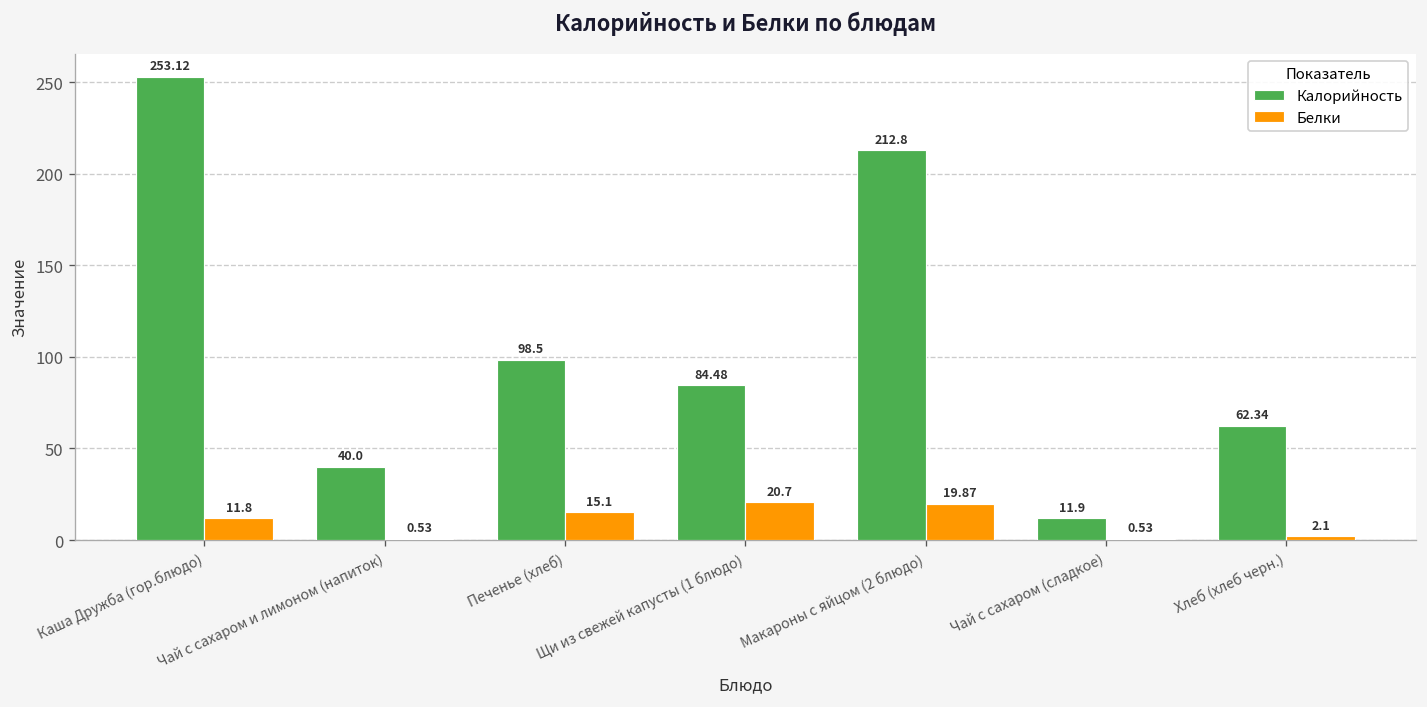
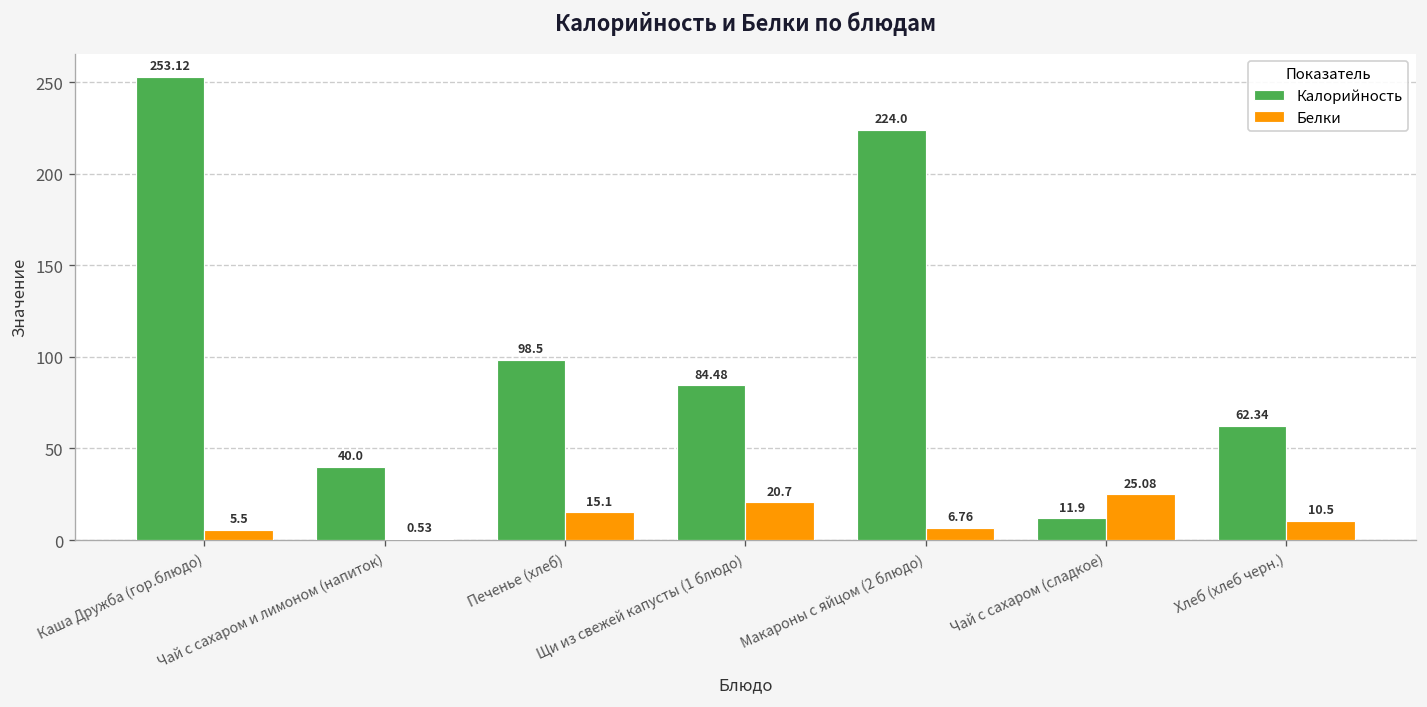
  {
    "Калорийность": {
      "Каша Дружба (гор.блюдо)": 253.12,
      "Чай с сахаром и лимоном (напиток)": 40.0,
      "Печенье (хлеб)": 98.5,
      "Щи из свежей капусты (1 блюдо)": 84.48,
-     "Макароны с яйцом (2 блюдо)": 212.8,
+     "Макароны с яйцом (2 блюдо)": 224.0,
      "Чай с сахаром (сладкое)": 11.9,
      "Хлеб (хлеб черн.)": 62.34
    },
    "Белки": {
-     "Каша Дружба (гор.блюдо)": 11.8,
+     "Каша Дружба (гор.блюдо)": 5.5,
      "Чай с сахаром и лимоном (напиток)": 0.53,
      "Печенье (хлеб)": 15.1,
      "Щи из свежей капусты (1 блюдо)": 20.7,
-     "Макароны с яйцом (2 блюдо)": 19.87,
-     "Чай с сахаром (сладкое)": 0.53,
-     "Хлеб (хлеб черн.)": 2.1
+     "Макароны с яйцом (2 блюдо)": 6.76,
+     "Чай с сахаром (сладкое)": 25.08,
+     "Хлеб (хлеб черн.)": 10.5
    }
  }
